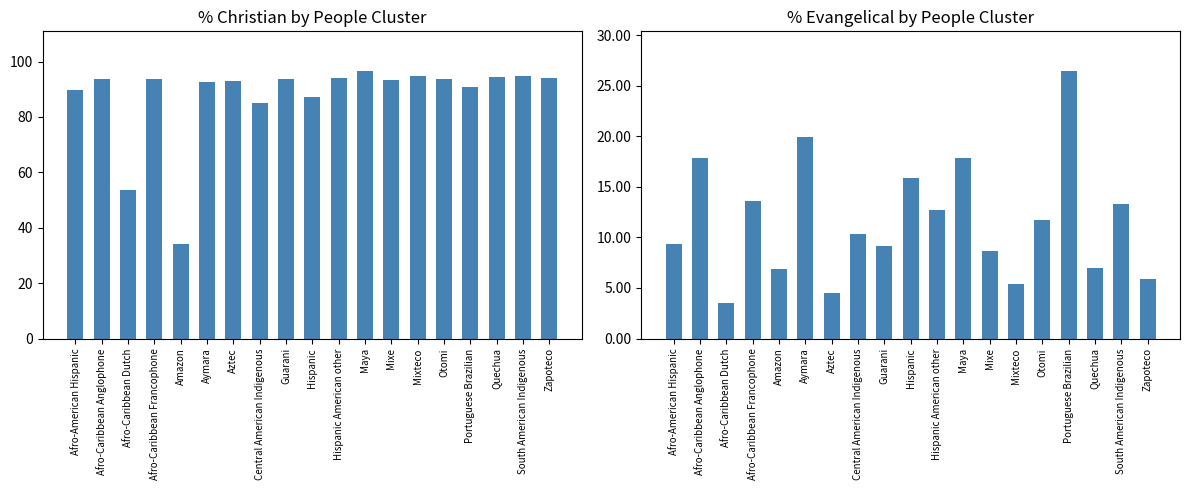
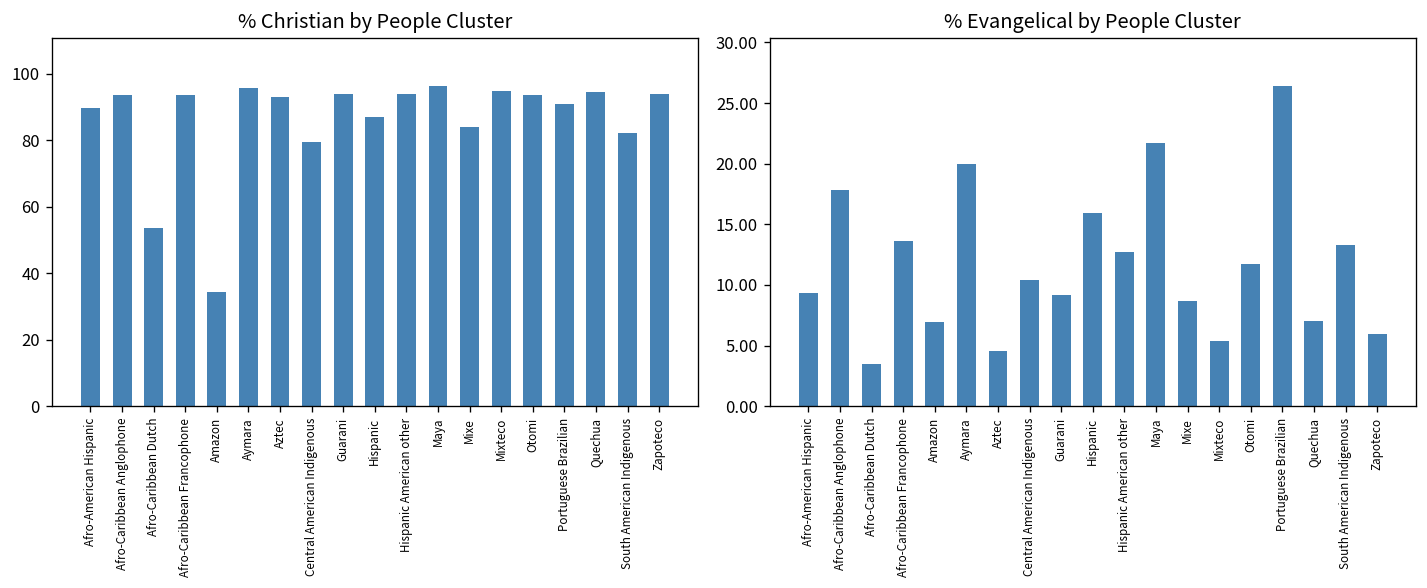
  {
    "% Christian by People Cluster": {
      "Afro-American Hispanic": 90,
      "Afro-Caribbean Anglophone": 94,
      "Afro-Caribbean Dutch": 53,
      "Afro-Caribbean Francophone": 94,
      "Amazon": 34,
-     "Aymara": 92,
+     "Aymara": 96,
      "Aztec": 93,
-     "Central American Indigenous": 85,
+     "Central American Indigenous": 79,
      "Guarani": 94,
      "Hispanic": 87,
      "Hispanic American other": 94,
      "Maya": 96,
-     "Mixe": 93,
+     "Mixe": 84,
      "Mixteco": 95,
      "Otomi": 94,
      "Portuguese Brazilian": 91,
      "Quechua": 94,
-     "South American Indigenous": 95,
+     "South American Indigenous": 82,
      "Zapoteco": 94
    },
    "% Evangelical by People Cluster": {
      "Afro-American Hispanic": 9.3,
      "Afro-Caribbean Anglophone": 17.9,
      "Afro-Caribbean Dutch": 3.5,
      "Afro-Caribbean Francophone": 13.7,
      "Amazon": 6.9,
      "Aymara": 19.9,
      "Aztec": 4.5,
      "Central American Indigenous": 10.4,
      "Guarani": 9.2,
      "Hispanic": 15.9,
      "Hispanic American other": 12.7,
-     "Maya": 17.9,
+     "Maya": 21.7,
      "Mixe": 8.7,
      "Mixteco": 5.4,
      "Otomi": 11.8,
      "Portuguese Brazilian": 26.4,
      "Quechua": 7.0,
      "South American Indigenous": 13.3,
      "Zapoteco": 5.9
    }
  }
